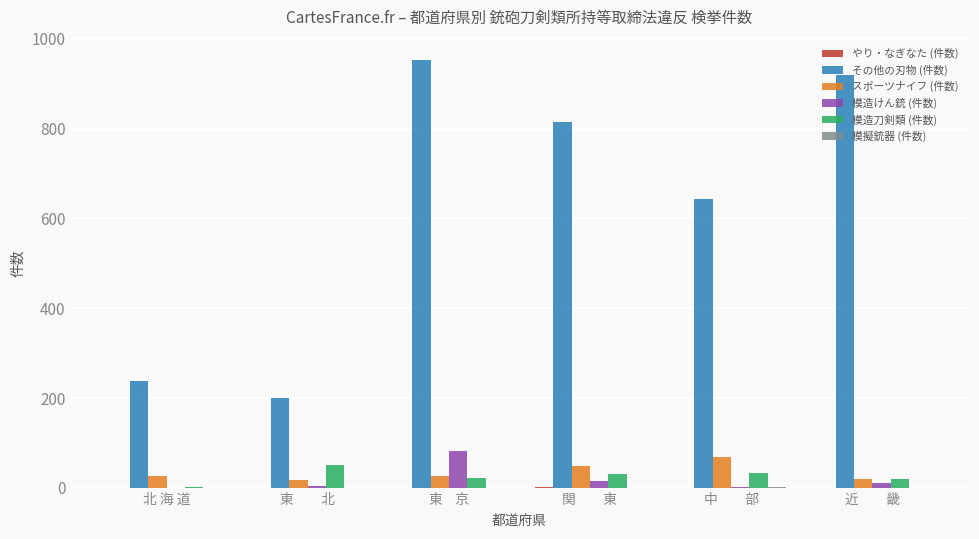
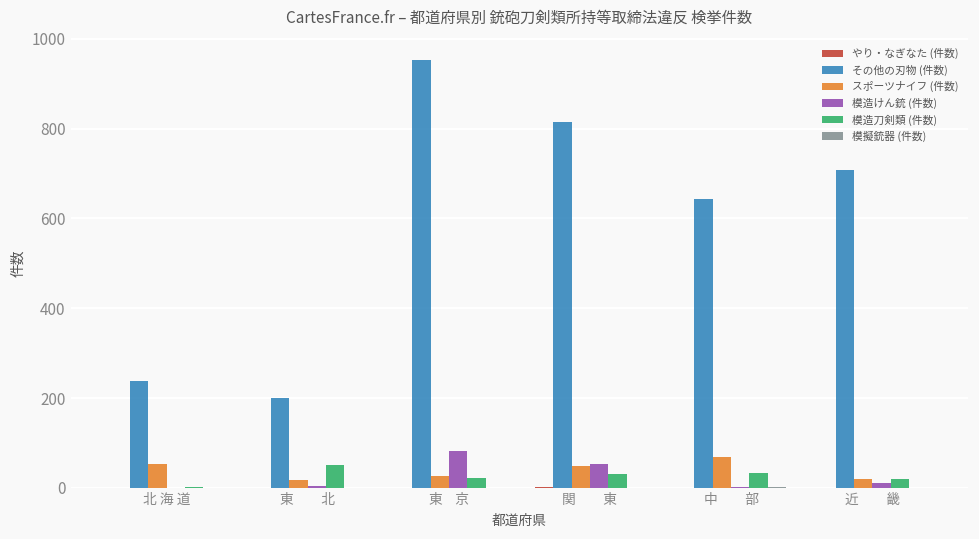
  {
    "やり・なぎなた (件数)": {
      "北 海 道": 0,
      "東 北": 0,
      "東 京": 0,
      "中 部": 0,
      "近 畿": 0
    },
    "その他の刃物 (件数)": {
      "北 海 道": 240,
      "東 北": 200,
      "東 京": 950,
      "関 東": 810,
      "中 部": 640,
-     "近 畿": 920
+     "近 畿": 710
    },
    "スポーツナイフ (件数)": {
-     "北 海 道": 30,
+     "北 海 道": 50,
      "東 北": 20,
      "東 京": 30,
      "関 東": 50,
      "中 部": 70,
      "近 畿": 20
    },
    "模造けん銃 (件数)": {
      "北 海 道": 0,
      "東 京": 80,
-     "関 東": 20,
+     "関 東": 50,
      "近 畿": 10
    },
    "模造刀剣類 (件数)": {
      "東 北": 50,
      "東 京": 20,
      "関 東": 30,
      "中 部": 30,
      "近 畿": 20
    },
    "模擬銃器 (件数)": {
      "北 海 道": 0,
      "東 北": 0,
      "東 京": 0,
      "関 東": 0,
      "近 畿": 0
    }
  }
